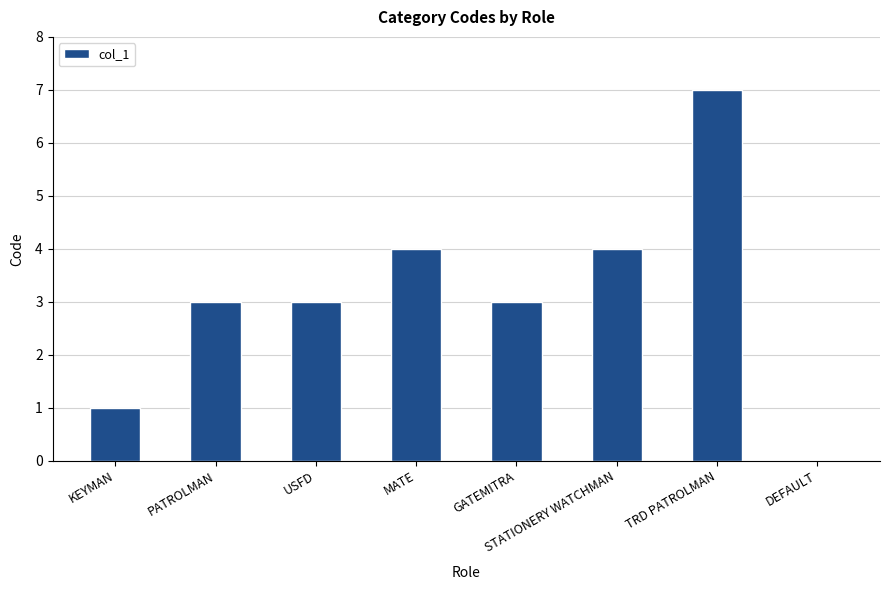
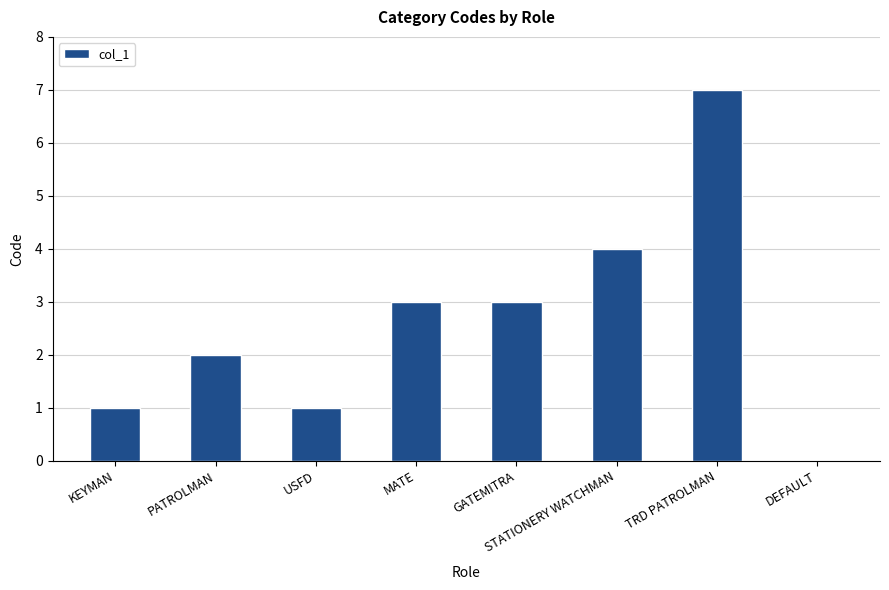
  {
    "KEYMAN": 1,
-   "PATROLMAN": 3,
-   "USFD": 3,
-   "MATE": 4,
+   "PATROLMAN": 2,
+   "USFD": 1,
+   "MATE": 3,
    "GATEMITRA": 3,
    "STATIONERY WATCHMAN": 4,
    "TRD PATROLMAN": 7,
    "DEFAULT": 0
  }
